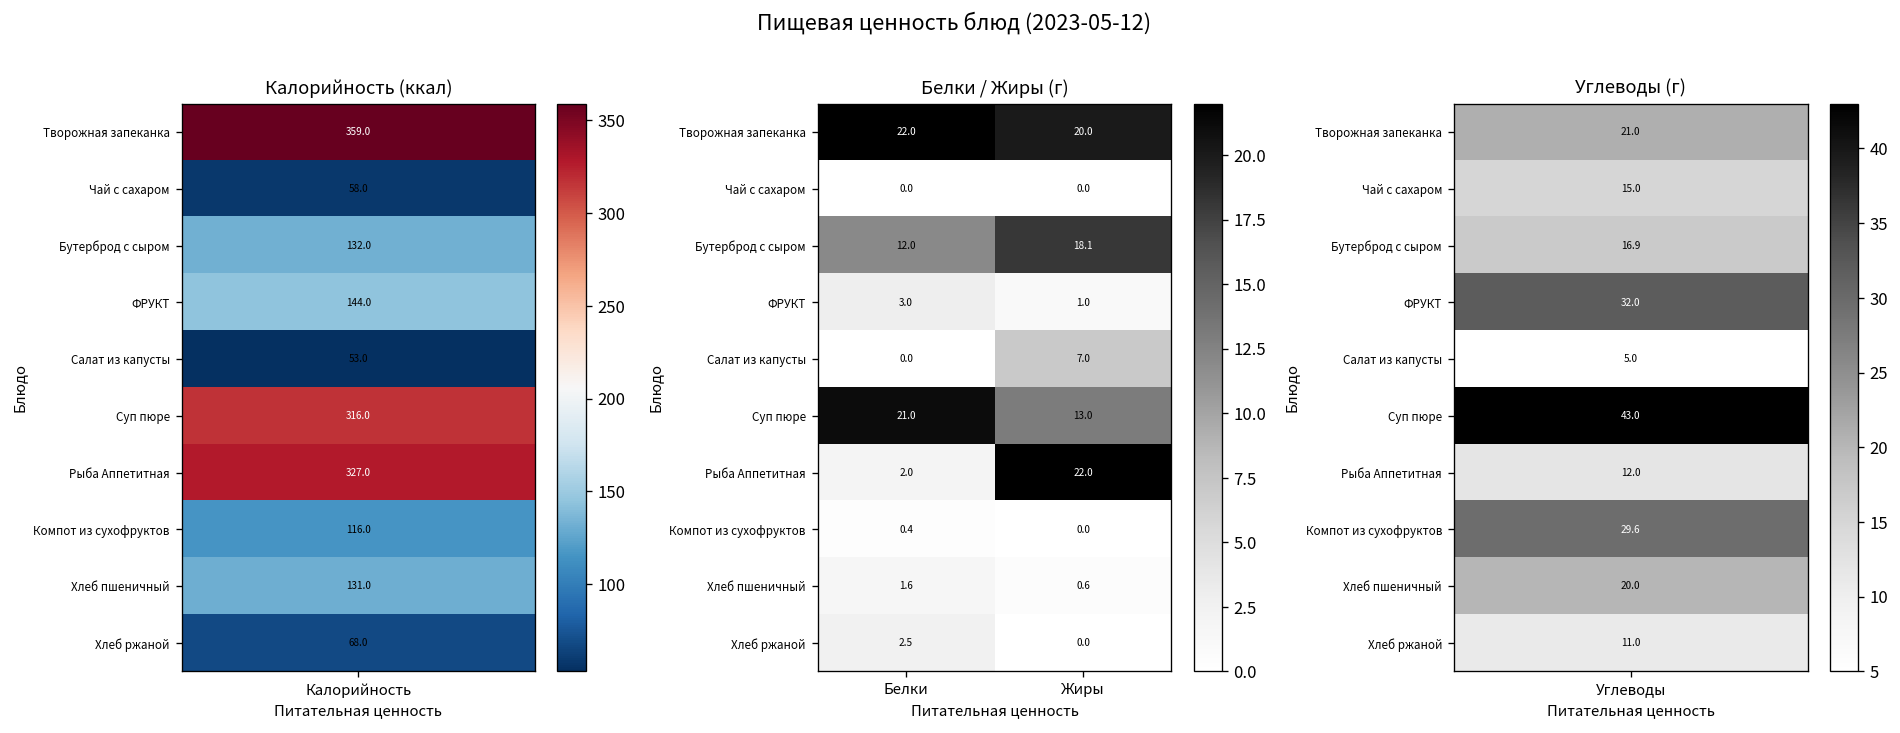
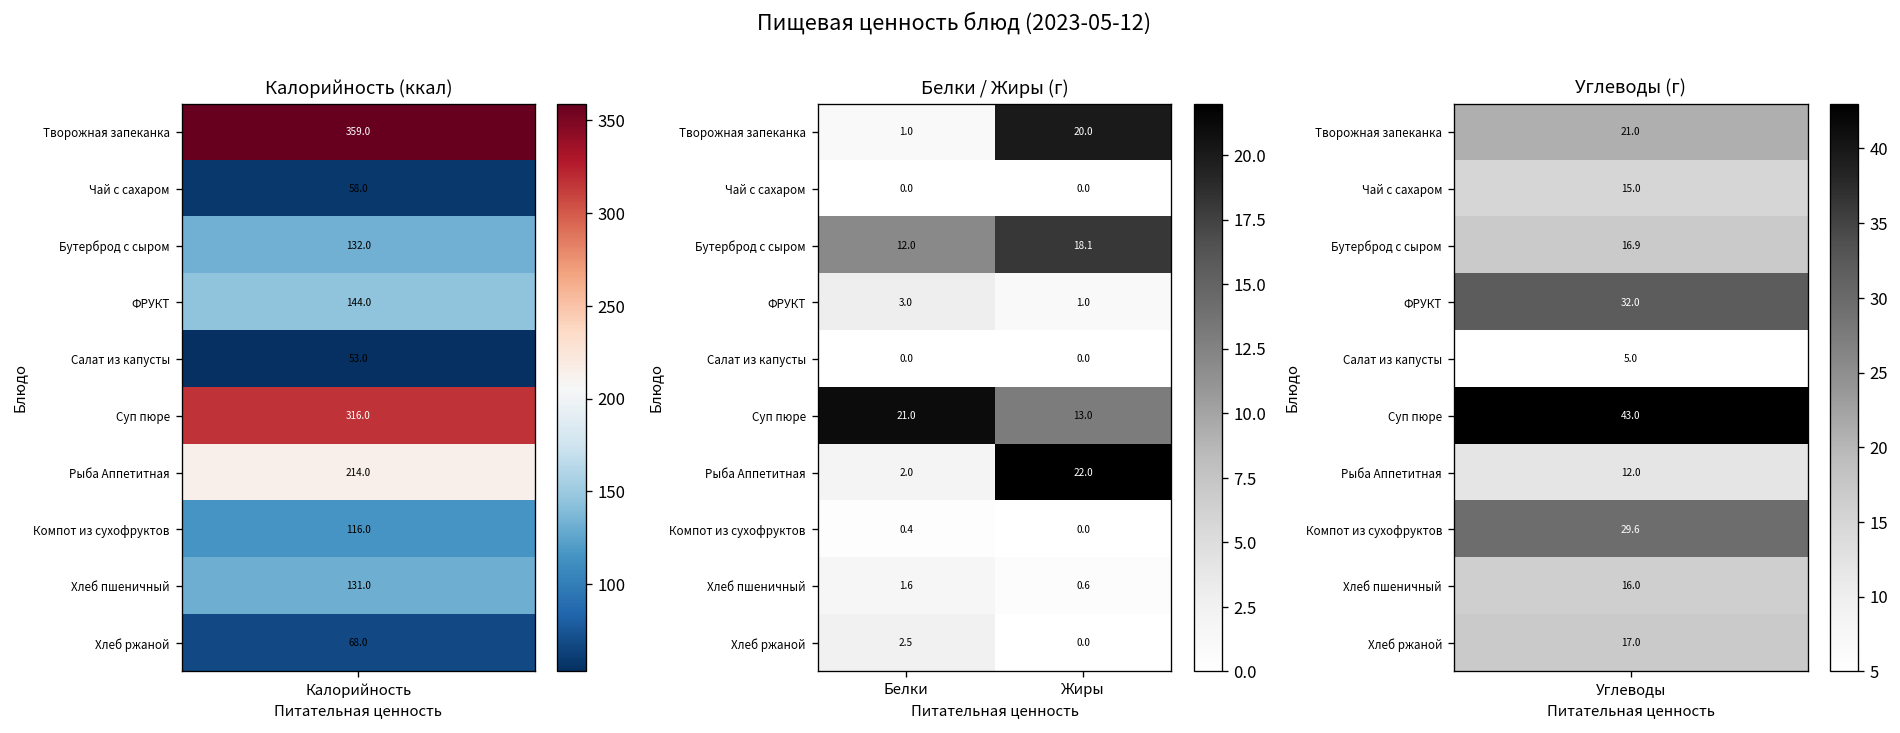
  {
    "Калорийность (ккал)": {
      "Творожная запеканка": {
        "Калорийность": 359.0
      },
      "Чай с сахаром": {
        "Калорийность": 58.0
      },
      "Бутерброд с сыром": {
        "Калорийность": 132.0
      },
      "ФРУКТ": {
        "Калорийность": 144.0
      },
      "Салат из капусты": {
        "Калорийность": 53.0
      },
      "Суп пюре": {
        "Калорийность": 316.0
      },
      "Рыба Аппетитная": {
-       "Калорийность": 327.0
+       "Калорийность": 214.0
      },
      "Компот из сухофруктов": {
        "Калорийность": 116.0
      },
      "Хлеб пшеничный": {
        "Калорийность": 131.0
      },
      "Хлеб ржаной": {
        "Калорийность": 68.0
      }
    },
    "Белки / Жиры (г)": {
      "Творожная запеканка": {
-       "Белки": 22.0,
+       "Белки": 1.0,
        "Жиры": 20.0
      },
      "Чай с сахаром": {
        "Белки": 0.0,
        "Жиры": 0.0
      },
      "Бутерброд с сыром": {
        "Белки": 12.0,
        "Жиры": 18.1
      },
      "ФРУКТ": {
        "Белки": 3.0,
        "Жиры": 1.0
      },
      "Салат из капусты": {
        "Белки": 0.0,
-       "Жиры": 7.0
+       "Жиры": 0.0
      },
      "Суп пюре": {
        "Белки": 21.0,
        "Жиры": 13.0
      },
      "Рыба Аппетитная": {
        "Белки": 2.0,
        "Жиры": 22.0
      },
      "Компот из сухофруктов": {
        "Белки": 0.4,
        "Жиры": 0.0
      },
      "Хлеб пшеничный": {
        "Белки": 1.6,
        "Жиры": 0.6
      },
      "Хлеб ржаной": {
        "Белки": 2.5,
        "Жиры": 0.0
      }
    },
    "Углеводы (г)": {
      "Творожная запеканка": {
        "Углеводы": 21.0
      },
      "Чай с сахаром": {
        "Углеводы": 15.0
      },
      "Бутерброд с сыром": {
        "Углеводы": 16.9
      },
      "ФРУКТ": {
        "Углеводы": 32.0
      },
      "Салат из капусты": {
        "Углеводы": 5.0
      },
      "Суп пюре": {
        "Углеводы": 43.0
      },
      "Рыба Аппетитная": {
        "Углеводы": 12.0
      },
      "Компот из сухофруктов": {
        "Углеводы": 29.6
      },
      "Хлеб пшеничный": {
-       "Углеводы": 20.0
+       "Углеводы": 16.0
      },
      "Хлеб ржаной": {
-       "Углеводы": 11.0
+       "Углеводы": 17.0
      }
    }
  }
